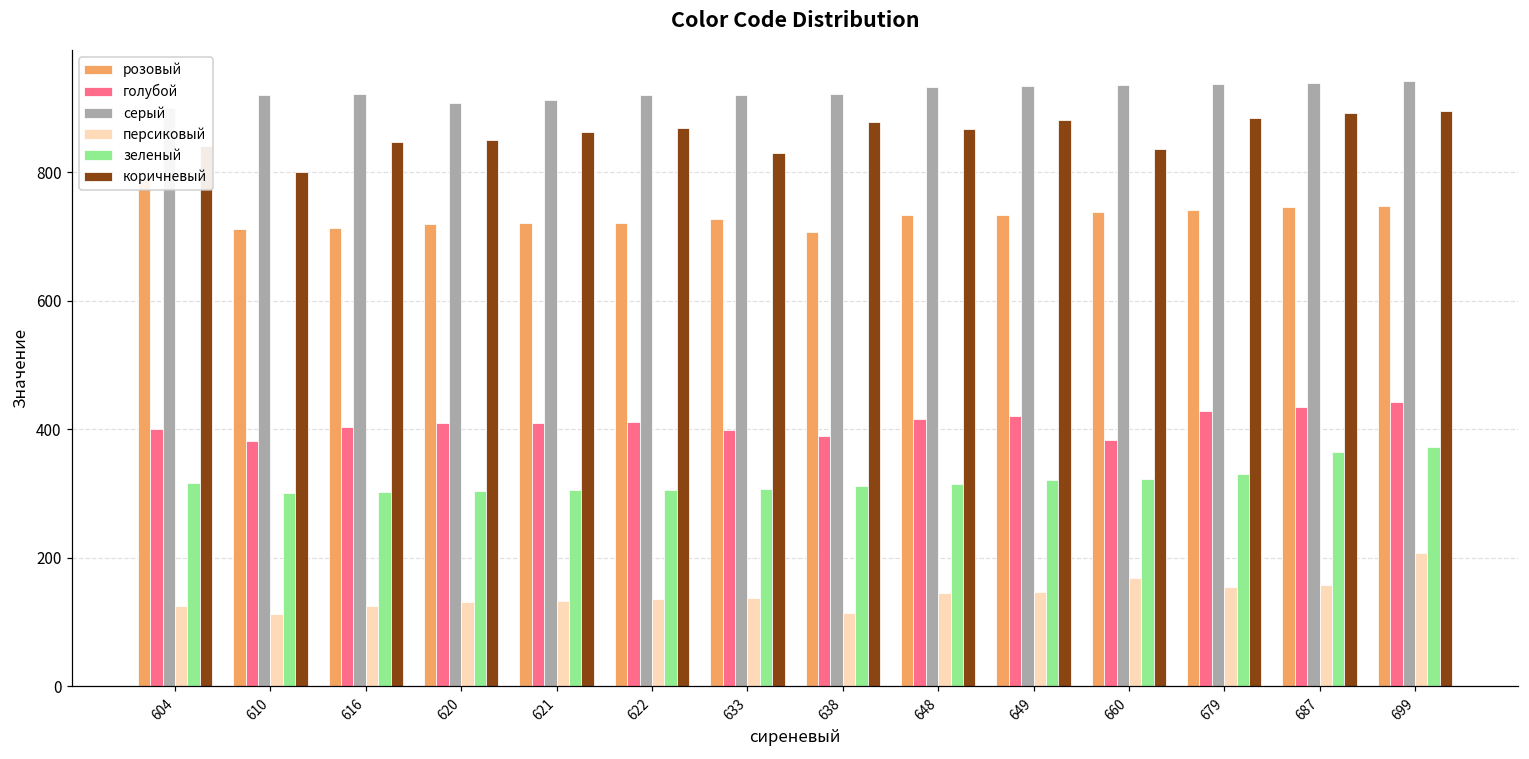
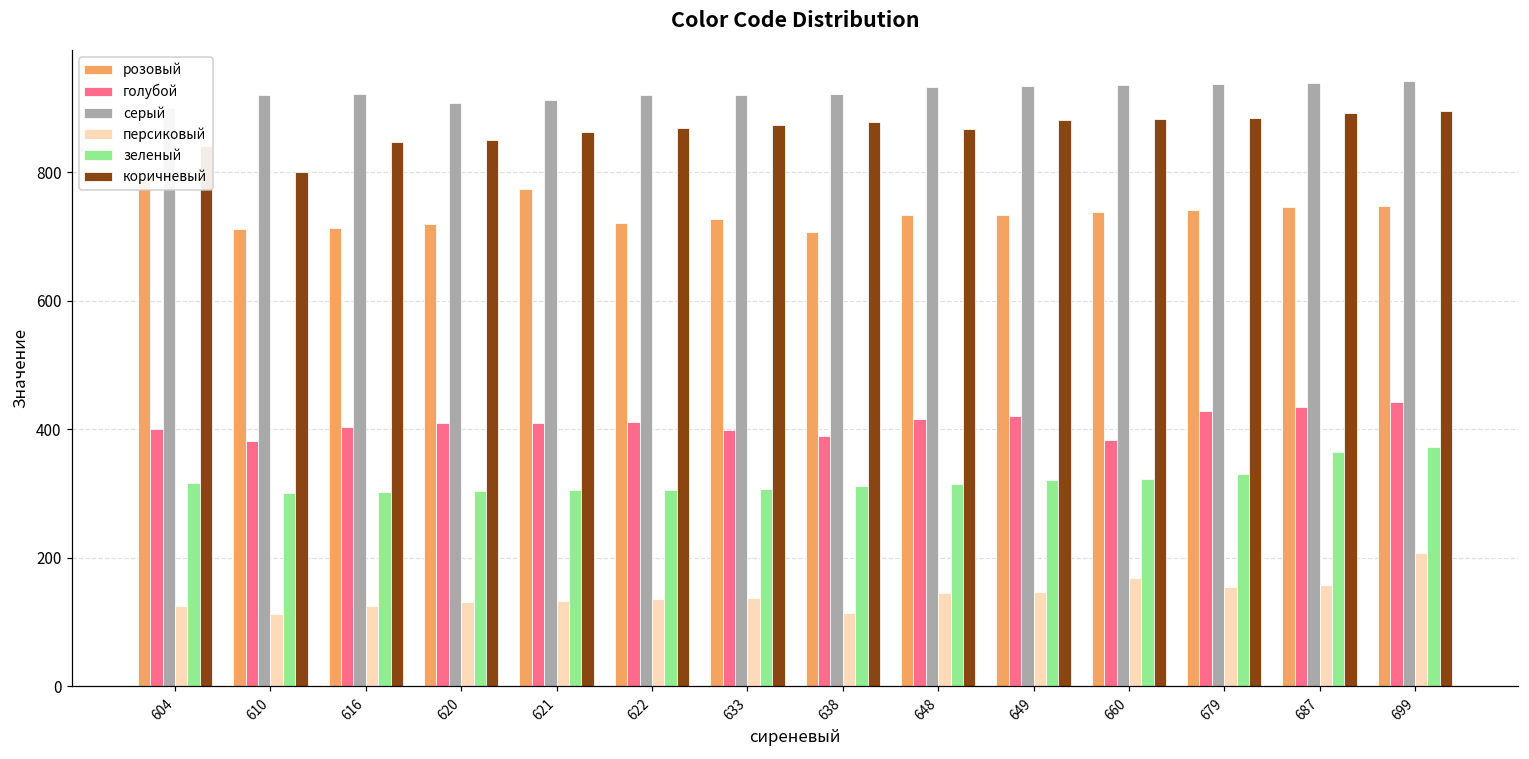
  {
    "розовый": {
      "610": 710,
      "616": 710,
      "620": 720,
-     "621": 720,
+     "621": 770,
      "622": 720,
      "633": 730,
      "638": 710,
      "648": 730,
      "649": 730,
      "660": 740,
      "679": 740,
      "687": 750,
      "699": 750
    },
    "голубой": {
      "604": 400,
      "610": 380,
      "616": 400,
      "620": 410,
      "621": 410,
      "622": 410,
      "633": 400,
      "638": 390,
      "648": 420,
      "649": 420,
      "660": 380,
      "679": 430,
      "687": 440,
      "699": 440
    },
    "серый": {
      "610": 920,
      "616": 920,
      "620": 910,
      "621": 910,
      "622": 920,
      "633": 920,
      "638": 920,
      "648": 930,
      "649": 930,
      "660": 940,
      "679": 940,
      "687": 940,
      "699": 940
    },
    "персиковый": {
      "604": 130,
      "610": 110,
      "616": 130,
      "620": 130,
      "621": 130,
      "622": 140,
      "633": 140,
      "638": 110,
      "648": 150,
      "649": 150,
      "660": 170,
      "679": 150,
      "687": 160,
      "699": 210
    },
    "зеленый": {
      "604": 320,
      "610": 300,
      "616": 300,
      "620": 300,
      "621": 310,
      "622": 310,
      "633": 310,
      "638": 310,
      "648": 310,
      "649": 320,
      "660": 320,
      "679": 330,
      "687": 370,
      "699": 370
    },
    "коричневый": {
      "610": 800,
      "616": 850,
      "620": 850,
      "621": 860,
      "622": 870,
-     "633": 830,
+     "633": 870,
      "638": 880,
      "648": 870,
      "649": 880,
-     "660": 840,
+     "660": 880,
      "679": 890,
      "687": 890,
      "699": 900
    }
  }
